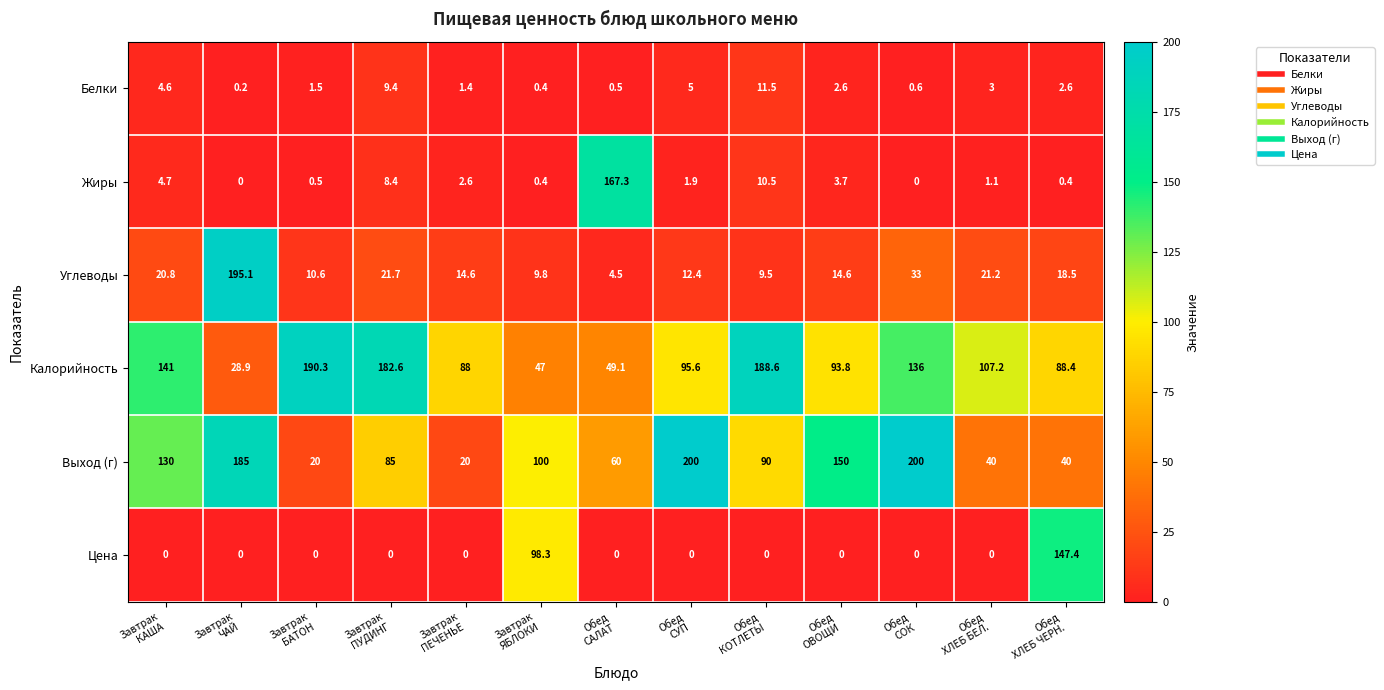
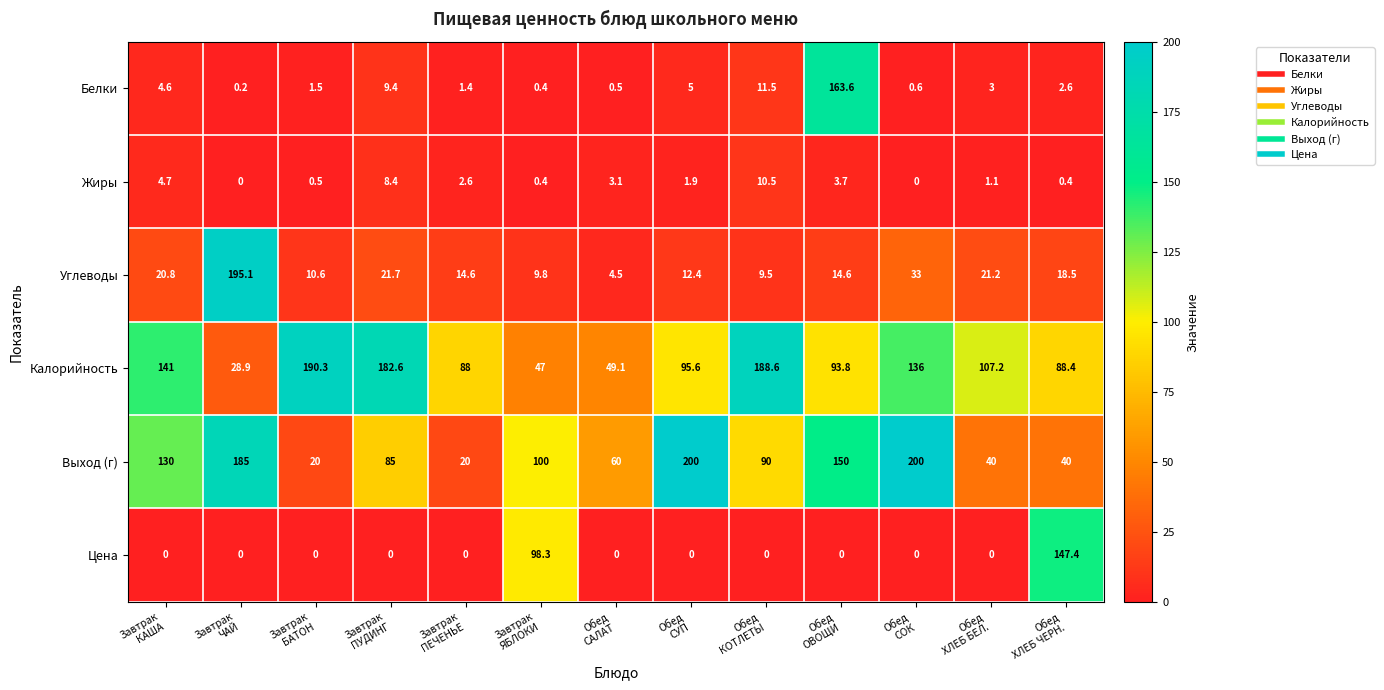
  {
    "Белки": {
      "Завтрак КАША": 4.6,
      "Завтрак ЧАЙ": 0.2,
      "Завтрак БАТОН": 1.5,
      "Завтрак ПУДИНГ": 9.4,
      "Завтрак ПЕЧЕНЬЕ": 1.4,
      "Завтрак ЯБЛОКИ": 0.4,
      "Обед САЛАТ": 0.5,
      "Обед СУП": 5,
      "Обед КОТЛЕТЫ": 11.5,
-     "Обед ОВОЩИ": 2.6,
+     "Обед ОВОЩИ": 163.6,
      "Обед СОК": 0.6,
      "Обед ХЛЕБ БЕЛ.": 3,
      "Обед ХЛЕБ ЧЕРН.": 2.6
    },
    "Жиры": {
      "Завтрак КАША": 4.7,
      "Завтрак ЧАЙ": 0,
      "Завтрак БАТОН": 0.5,
      "Завтрак ПУДИНГ": 8.4,
      "Завтрак ПЕЧЕНЬЕ": 2.6,
      "Завтрак ЯБЛОКИ": 0.4,
-     "Обед САЛАТ": 167.3,
+     "Обед САЛАТ": 3.1,
      "Обед СУП": 1.9,
      "Обед КОТЛЕТЫ": 10.5,
      "Обед ОВОЩИ": 3.7,
      "Обед СОК": 0,
      "Обед ХЛЕБ БЕЛ.": 1.1,
      "Обед ХЛЕБ ЧЕРН.": 0.4
    },
    "Углеводы": {
      "Завтрак КАША": 20.8,
      "Завтрак ЧАЙ": 195.1,
      "Завтрак БАТОН": 10.6,
      "Завтрак ПУДИНГ": 21.7,
      "Завтрак ПЕЧЕНЬЕ": 14.6,
      "Завтрак ЯБЛОКИ": 9.8,
      "Обед САЛАТ": 4.5,
      "Обед СУП": 12.4,
      "Обед КОТЛЕТЫ": 9.5,
      "Обед ОВОЩИ": 14.6,
      "Обед СОК": 33,
      "Обед ХЛЕБ БЕЛ.": 21.2,
      "Обед ХЛЕБ ЧЕРН.": 18.5
    },
    "Калорийность": {
      "Завтрак КАША": 141,
      "Завтрак ЧАЙ": 28.9,
      "Завтрак БАТОН": 190.3,
      "Завтрак ПУДИНГ": 182.6,
      "Завтрак ПЕЧЕНЬЕ": 88,
      "Завтрак ЯБЛОКИ": 47,
      "Обед САЛАТ": 49.1,
      "Обед СУП": 95.6,
      "Обед КОТЛЕТЫ": 188.6,
      "Обед ОВОЩИ": 93.8,
      "Обед СОК": 136,
      "Обед ХЛЕБ БЕЛ.": 107.2,
      "Обед ХЛЕБ ЧЕРН.": 88.4
    },
    "Выход (г)": {
      "Завтрак КАША": 130,
      "Завтрак ЧАЙ": 185,
      "Завтрак БАТОН": 20,
      "Завтрак ПУДИНГ": 85,
      "Завтрак ПЕЧЕНЬЕ": 20,
      "Завтрак ЯБЛОКИ": 100,
      "Обед САЛАТ": 60,
      "Обед СУП": 200,
      "Обед КОТЛЕТЫ": 90,
      "Обед ОВОЩИ": 150,
      "Обед СОК": 200,
      "Обед ХЛЕБ БЕЛ.": 40,
      "Обед ХЛЕБ ЧЕРН.": 40
    },
    "Цена": {
      "Завтрак КАША": 0,
      "Завтрак ЧАЙ": 0,
      "Завтрак БАТОН": 0,
      "Завтрак ПУДИНГ": 0,
      "Завтрак ПЕЧЕНЬЕ": 0,
      "Завтрак ЯБЛОКИ": 98.3,
      "Обед САЛАТ": 0,
      "Обед СУП": 0,
      "Обед КОТЛЕТЫ": 0,
      "Обед ОВОЩИ": 0,
      "Обед СОК": 0,
      "Обед ХЛЕБ БЕЛ.": 0,
      "Обед ХЛЕБ ЧЕРН.": 147.4
    }
  }
